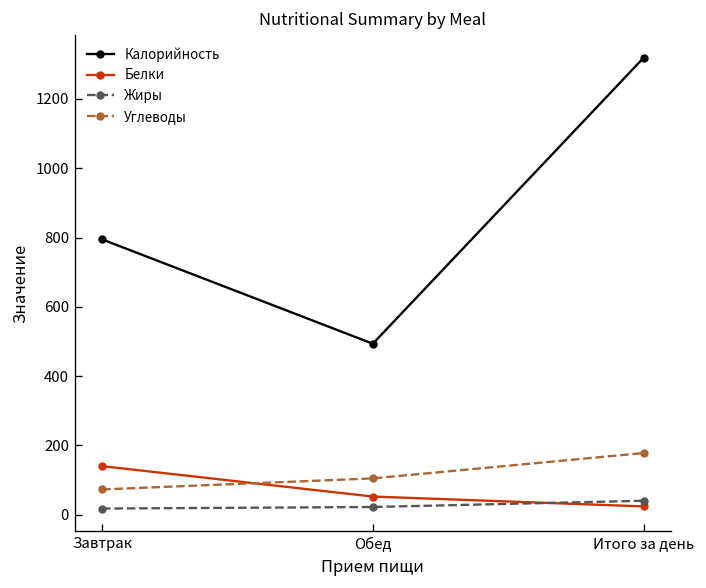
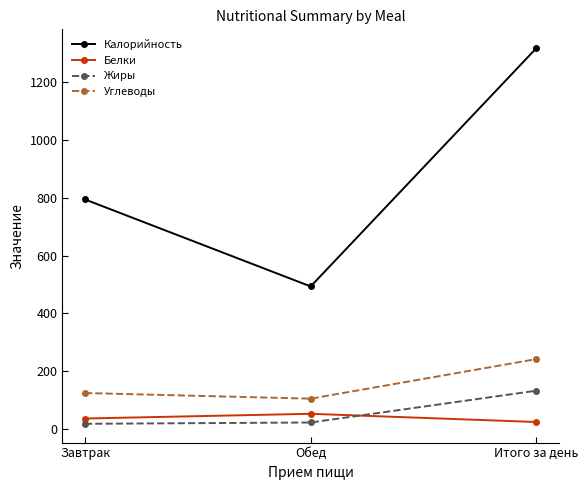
  {
    "Калорийность": {
      "Завтрак": 790,
      "Обед": 490,
      "Итого за день": 1320
    },
    "Белки": {
-     "Завтрак": 140,
+     "Завтрак": 40,
      "Обед": 50,
      "Итого за день": 20
    },
    "Жиры": {
      "Завтрак": 20,
      "Обед": 20,
-     "Итого за день": 40
+     "Итого за день": 130
    },
    "Углеводы": {
-     "Завтрак": 70,
+     "Завтрак": 120,
      "Обед": 110,
-     "Итого за день": 180
+     "Итого за день": 240
    }
  }
